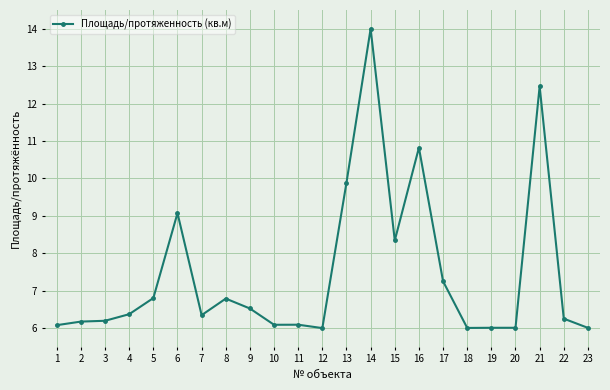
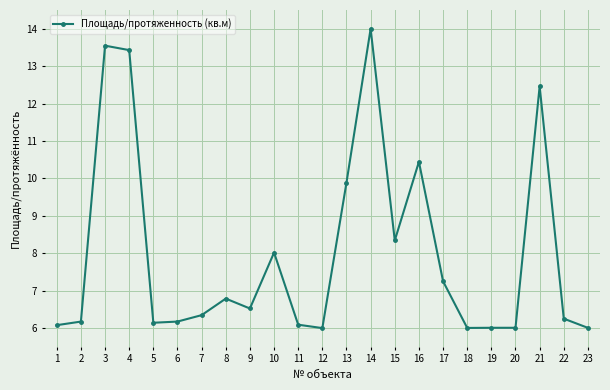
  {
    "1": 6.1,
    "2": 6.2,
-   "3": 6.2,
-   "4": 6.4,
-   "5": 6.8,
-   "6": 9.1,
+   "3": 13.5,
+   "4": 13.4,
+   "5": 6.1,
+   "6": 6.2,
    "7": 6.3,
    "8": 6.8,
    "9": 6.5,
-   "10": 6.1,
+   "10": 8.0,
    "11": 6.1,
    "12": 6.0,
    "13": 9.9,
    "14": 14.0,
    "15": 8.3,
-   "16": 10.8,
+   "16": 10.4,
    "17": 7.3,
    "18": 6.0,
    "19": 6.0,
    "20": 6.0,
    "21": 12.5,
    "22": 6.3,
    "23": 6.0
  }
